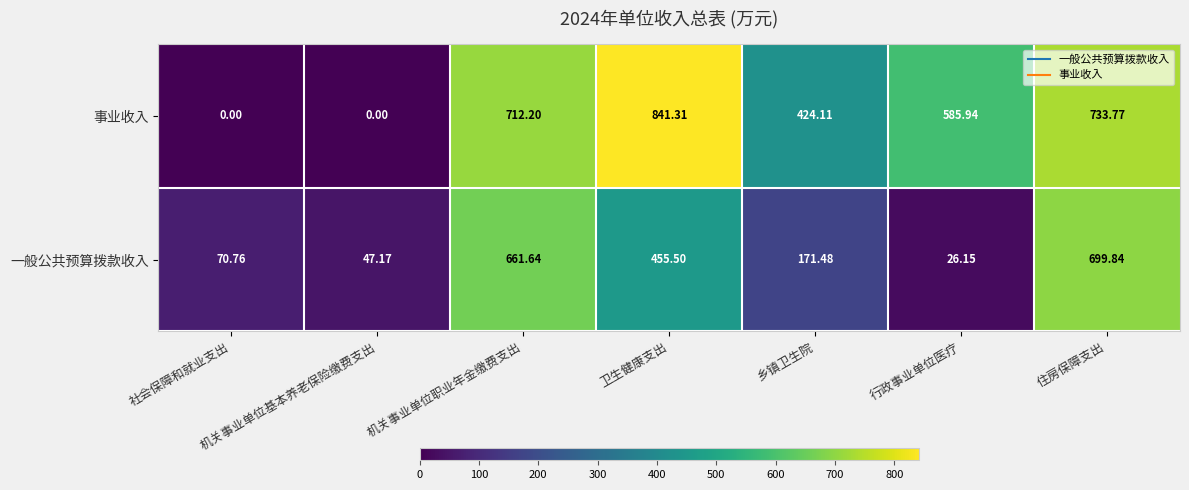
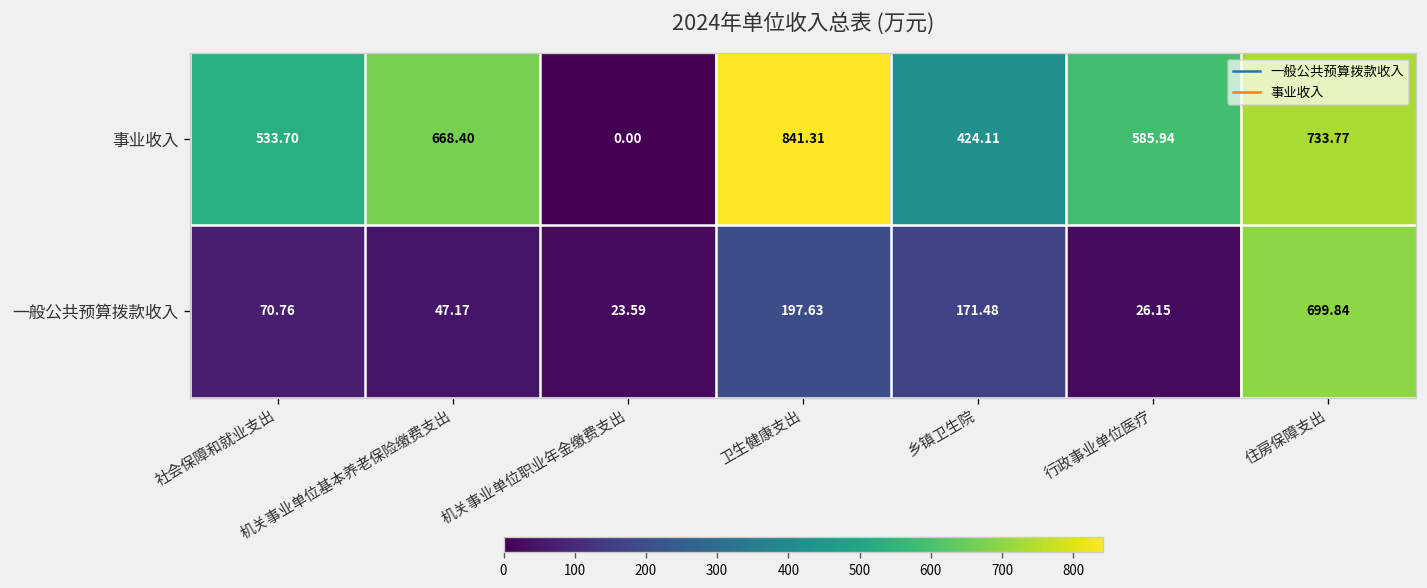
  {
    "事业收入": {
-     "社会保障和就业支出": 0.00,
-     "机关事业单位基本养老保险缴费支出": 0.00,
-     "机关事业单位职业年金缴费支出": 712.20,
+     "社会保障和就业支出": 533.70,
+     "机关事业单位基本养老保险缴费支出": 668.40,
+     "机关事业单位职业年金缴费支出": 0.00,
      "卫生健康支出": 841.31,
      "乡镇卫生院": 424.11,
      "行政事业单位医疗": 585.94,
      "住房保障支出": 733.77
    },
    "一般公共预算拨款收入": {
      "社会保障和就业支出": 70.76,
      "机关事业单位基本养老保险缴费支出": 47.17,
-     "机关事业单位职业年金缴费支出": 661.64,
-     "卫生健康支出": 455.50,
+     "机关事业单位职业年金缴费支出": 23.59,
+     "卫生健康支出": 197.63,
      "乡镇卫生院": 171.48,
      "行政事业单位医疗": 26.15,
      "住房保障支出": 699.84
    }
  }
